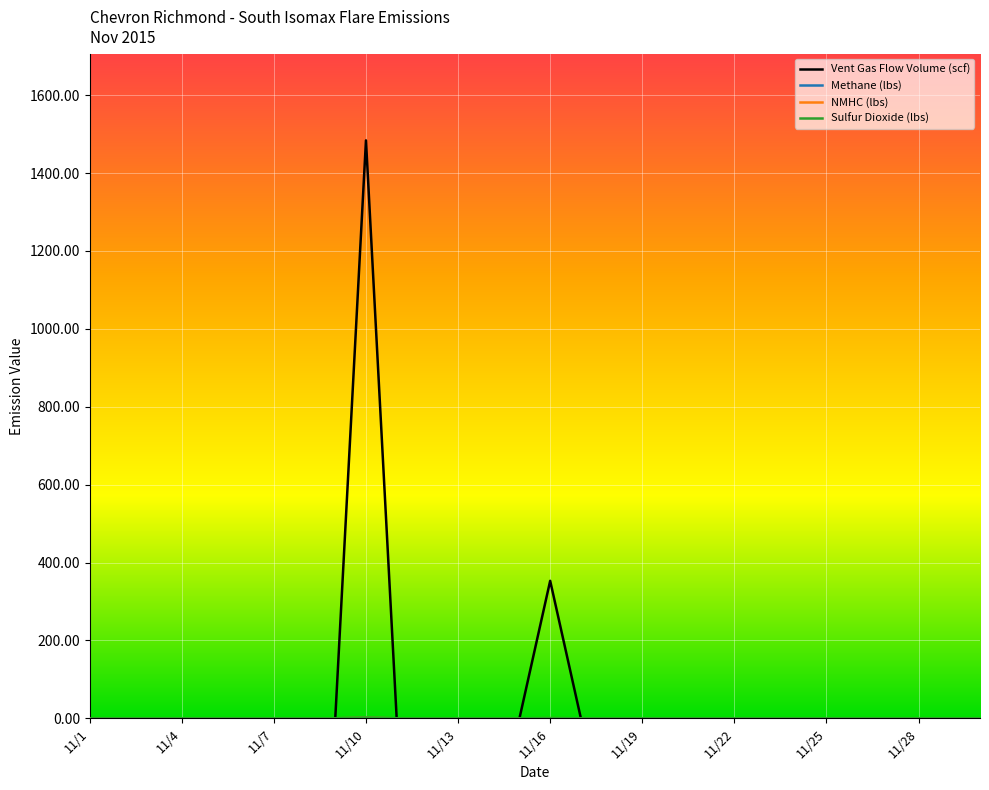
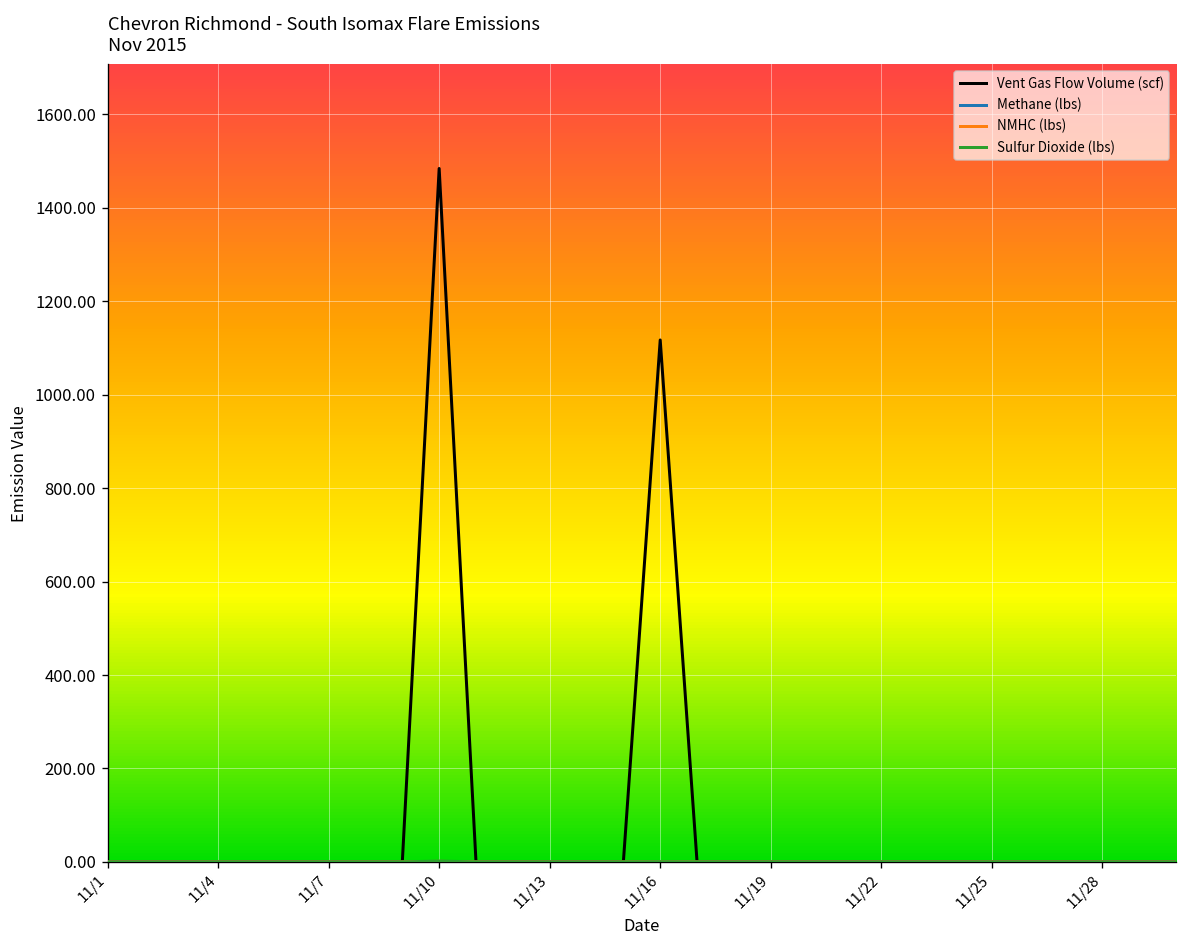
  {
    "Vent Gas Flow Volume (scf)": {
      "11/10": 1480,
-     "11/16": 350
+     "11/16": 1120
    },
    "Sulfur Dioxide (lbs)": {
      "11/10": 0,
      "11/16": 0
    }
  }
